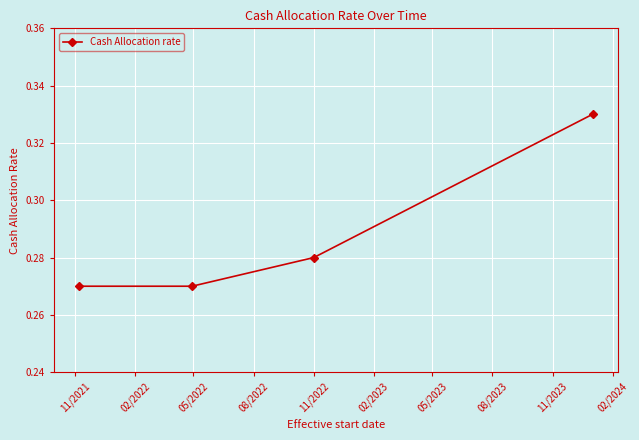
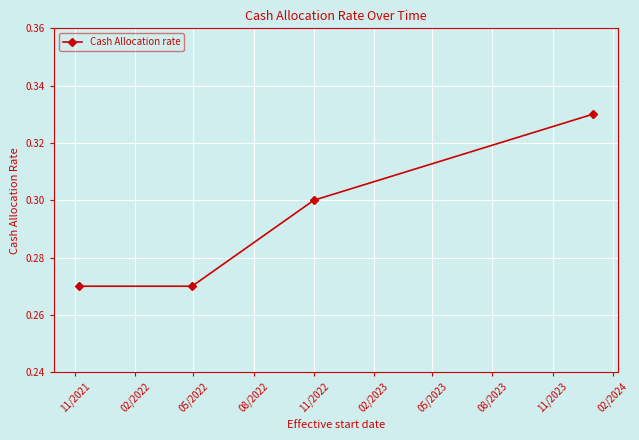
  {
    "05/2022": 0.27,
-   "11/2022": 0.28
+   "11/2022": 0.30
  }
